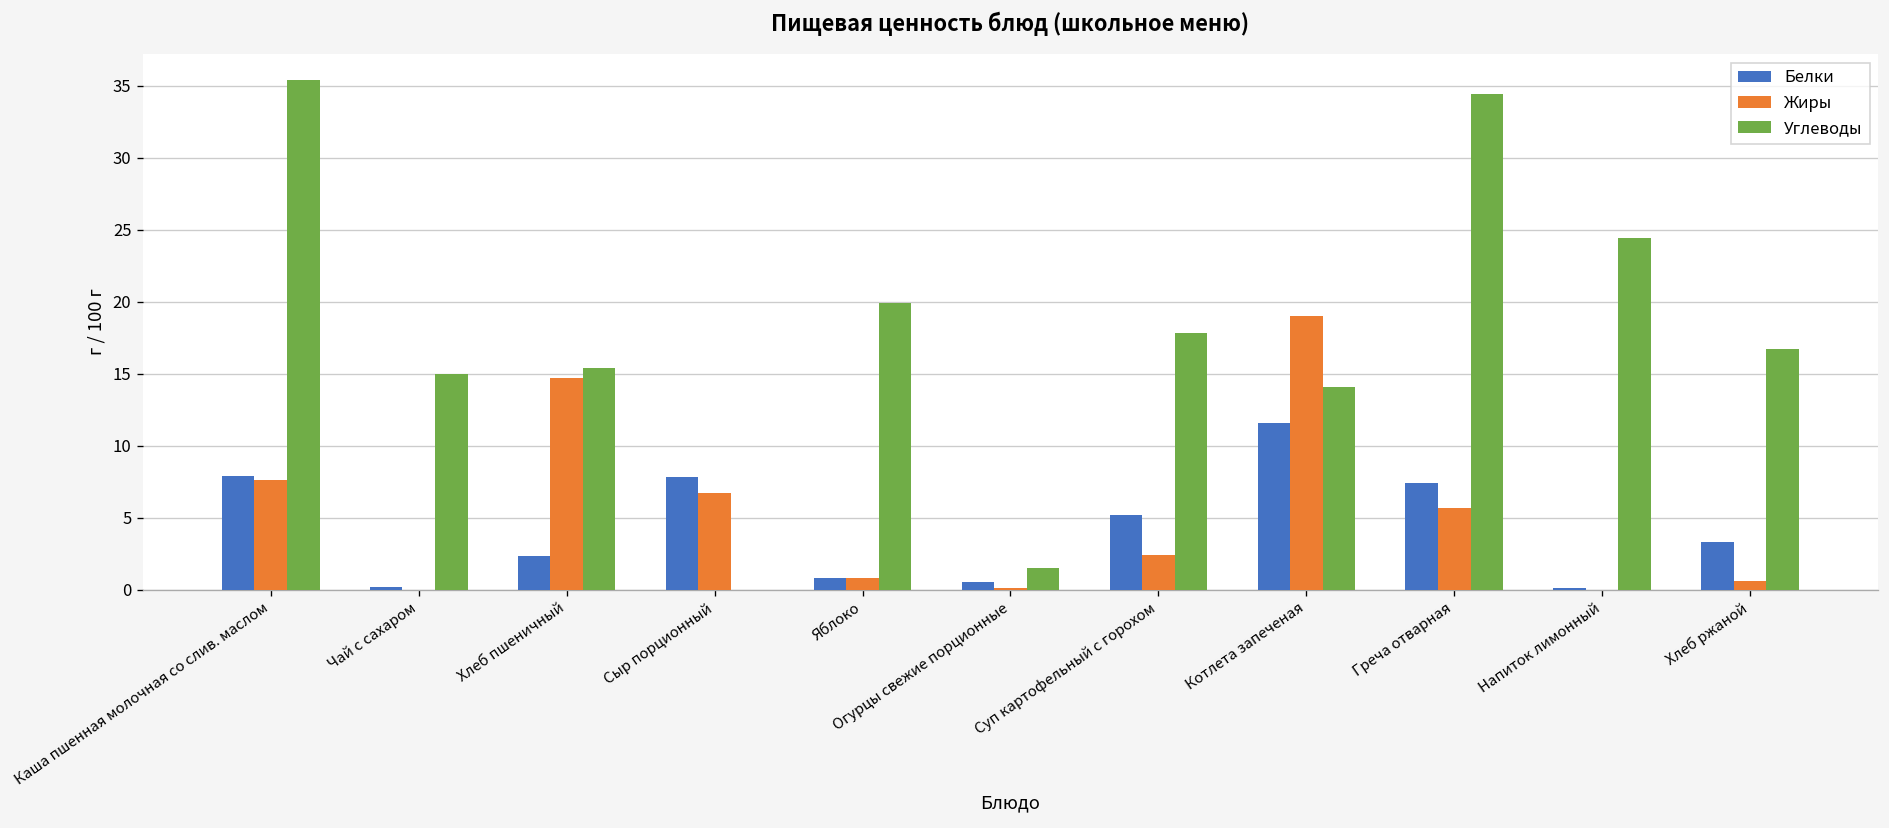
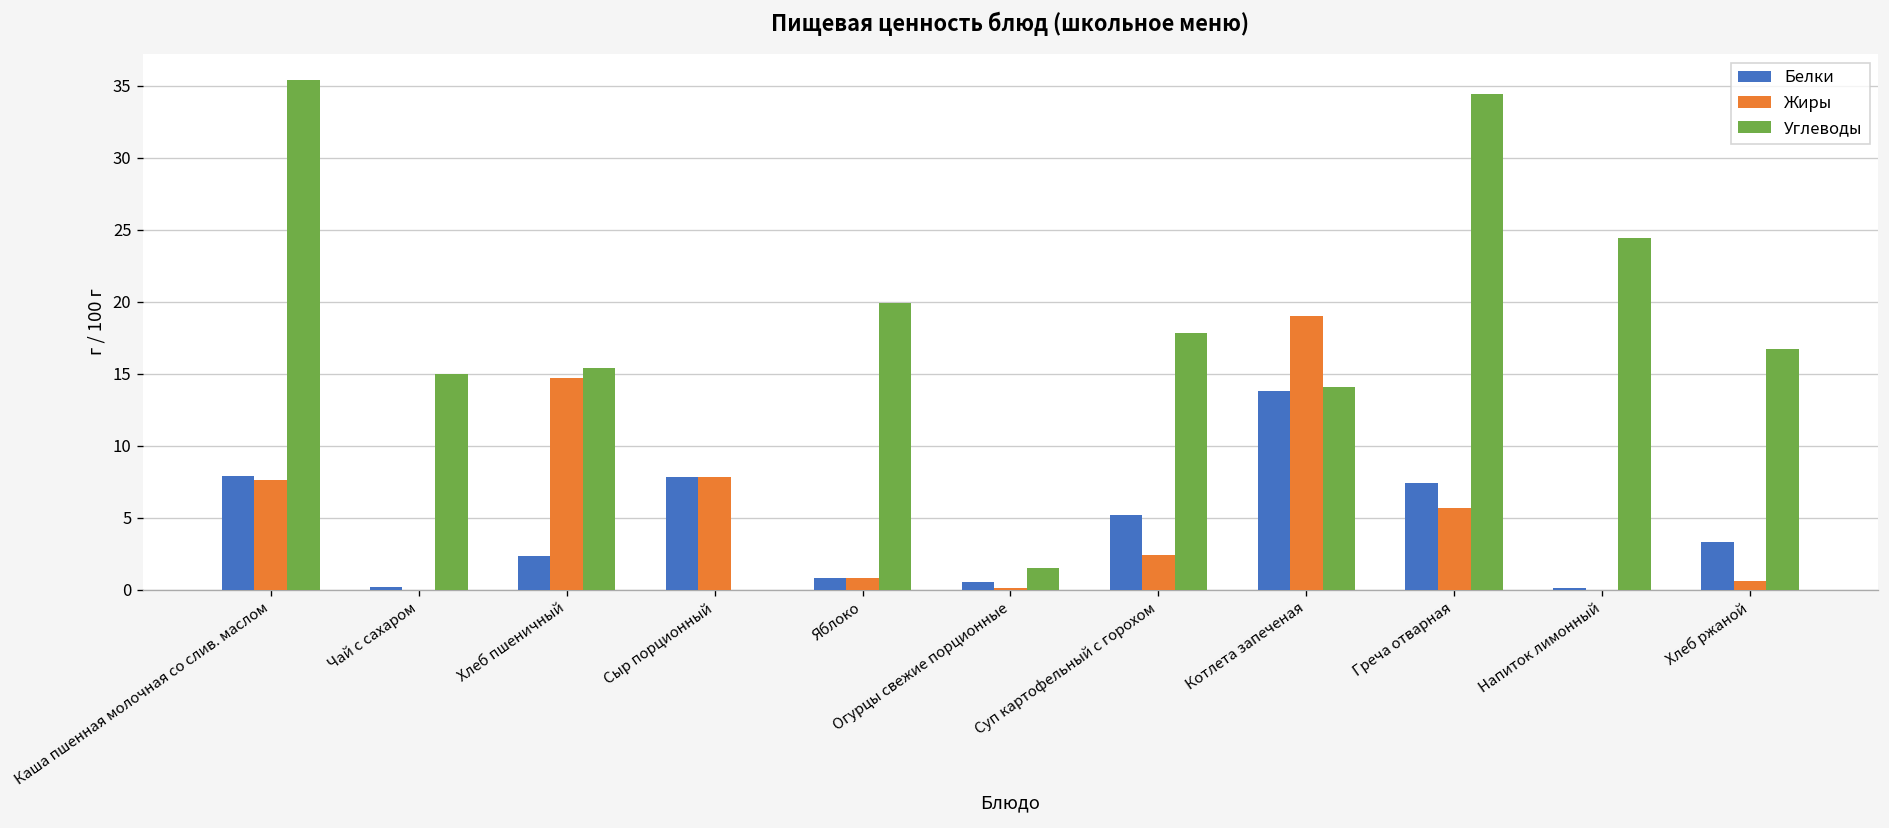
  {
    "Белки": {
      "Каша пшенная молочная со слив. маслом": 7.9,
      "Хлеб пшеничный": 2.3,
      "Сыр порционный": 7.8,
      "Яблоко": 0.8,
      "Огурцы свежие порционные": 0.5,
      "Суп картофельный с горохом": 5.2,
-     "Котлета запеченая": 11.6,
+     "Котлета запеченая": 13.8,
      "Греча отварная": 7.4,
      "Хлеб ржаной": 3.3
    },
    "Жиры": {
      "Каша пшенная молочная со слив. маслом": 7.6,
      "Чай с сахаром": 0.0,
      "Хлеб пшеничный": 14.7,
-     "Сыр порционный": 6.7,
+     "Сыр порционный": 7.8,
      "Яблоко": 0.8,
      "Суп картофельный с горохом": 2.4,
      "Котлета запеченая": 19.0,
      "Греча отварная": 5.7,
      "Напиток лимонный": 0.0,
      "Хлеб ржаной": 0.6
    },
    "Углеводы": {
      "Каша пшенная молочная со слив. маслом": 35.4,
      "Чай с сахаром": 15.0,
      "Хлеб пшеничный": 15.4,
      "Сыр порционный": 0.0,
      "Яблоко": 19.9,
      "Огурцы свежие порционные": 1.5,
      "Суп картофельный с горохом": 17.8,
      "Котлета запеченая": 14.1,
      "Греча отварная": 34.4,
      "Напиток лимонный": 24.4,
      "Хлеб ржаной": 16.7
    }
  }
